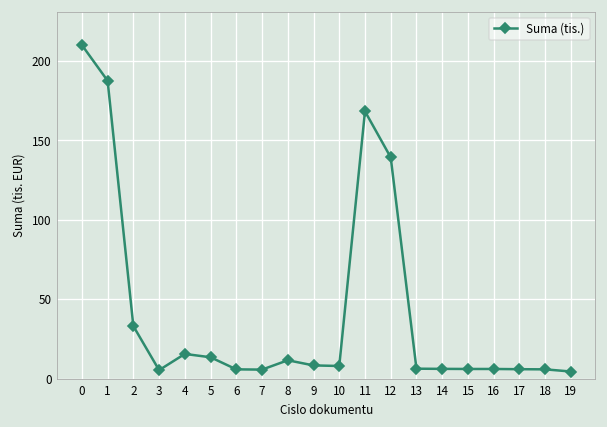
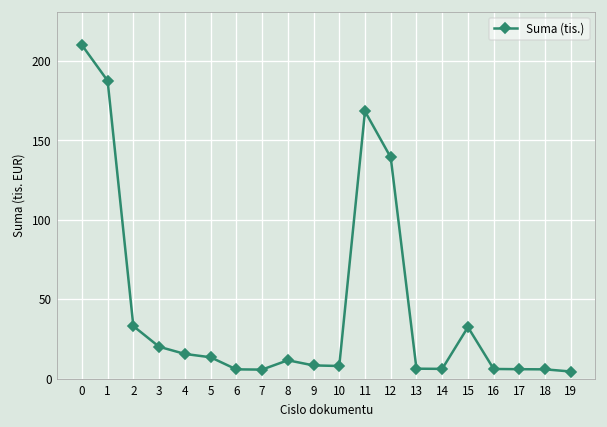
  {
    "0": 210,
    "1": 188,
    "2": 33,
-   "3": 5,
+   "3": 20,
    "4": 15,
    "5": 13,
    "6": 6,
    "7": 6,
    "8": 11,
    "9": 8,
    "10": 8,
    "11": 168,
    "12": 139,
    "13": 6,
    "14": 6,
-   "15": 6,
+   "15": 32,
    "16": 6,
    "17": 6,
    "18": 6,
    "19": 4
  }
